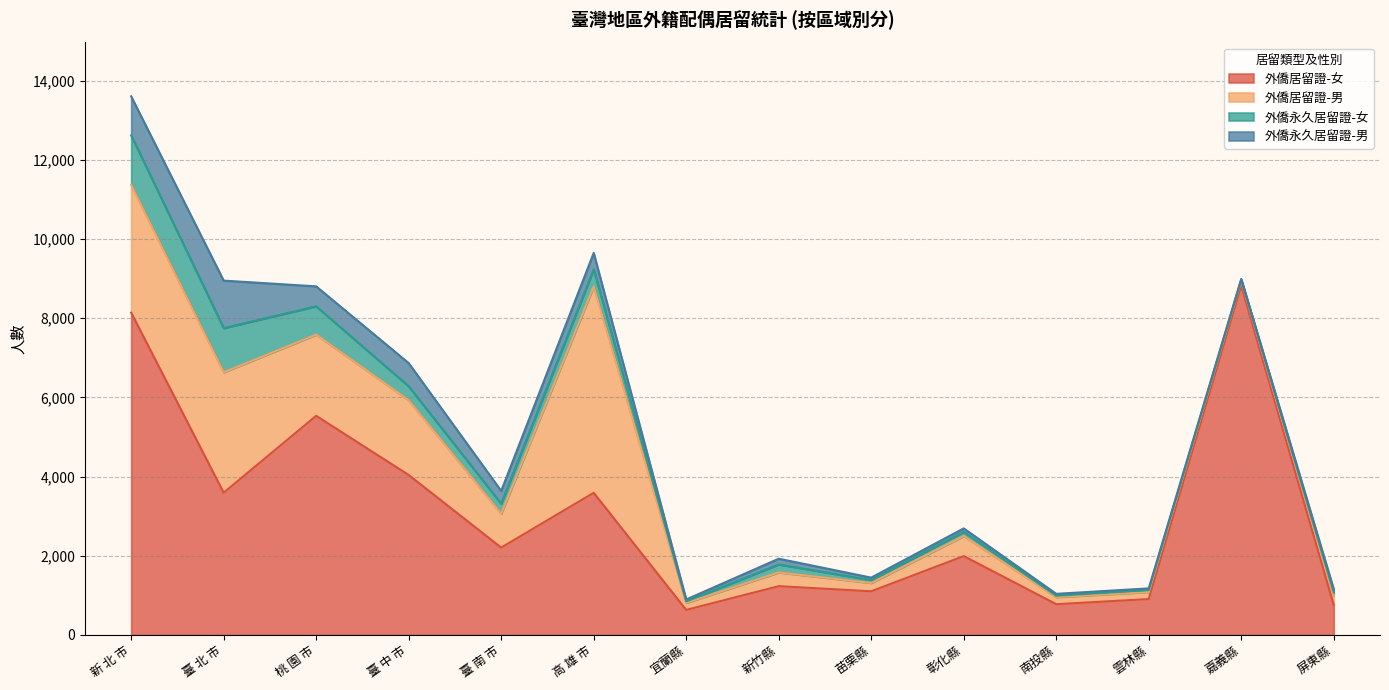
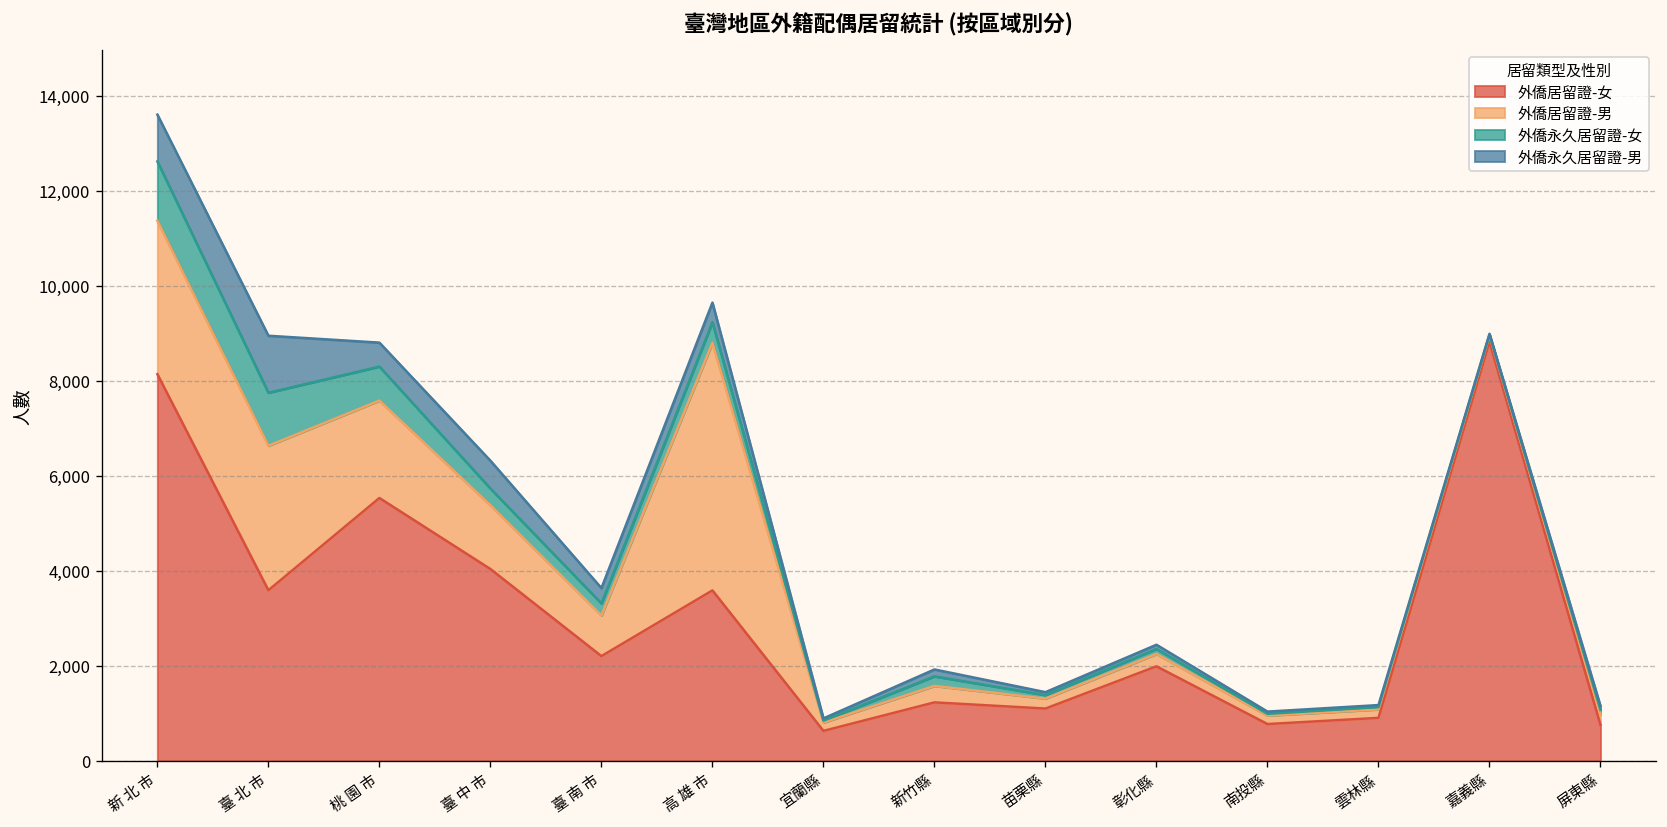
  {
    "外僑居留證-女": {
      "新 北 市": "8,100",
      "臺 北 市": "3,600",
      "桃 園 市": "5,500",
      "臺 中 市": "4,000",
      "臺 南 市": "2,200",
      "高 雄 市": "3,600",
      "宜蘭縣": "600",
      "新竹縣": "1,200",
      "苗栗縣": "1,100",
      "彰化縣": "2,000",
      "南投縣": "800",
      "雲林縣": "900",
      "嘉義縣": "8,800",
      "屏東縣": "800"
    },
    "外僑居留證-男": {
      "新 北 市": "3,200",
      "臺 北 市": "3,000",
      "桃 園 市": "2,100",
-     "臺 中 市": "1,900",
+     "臺 中 市": "1,300",
      "臺 南 市": "900",
      "高 雄 市": "5,200",
      "新竹縣": "300",
      "苗栗縣": "200",
-     "彰化縣": "500",
+     "彰化縣": "300",
      "屏東縣": "200"
    }
  }
